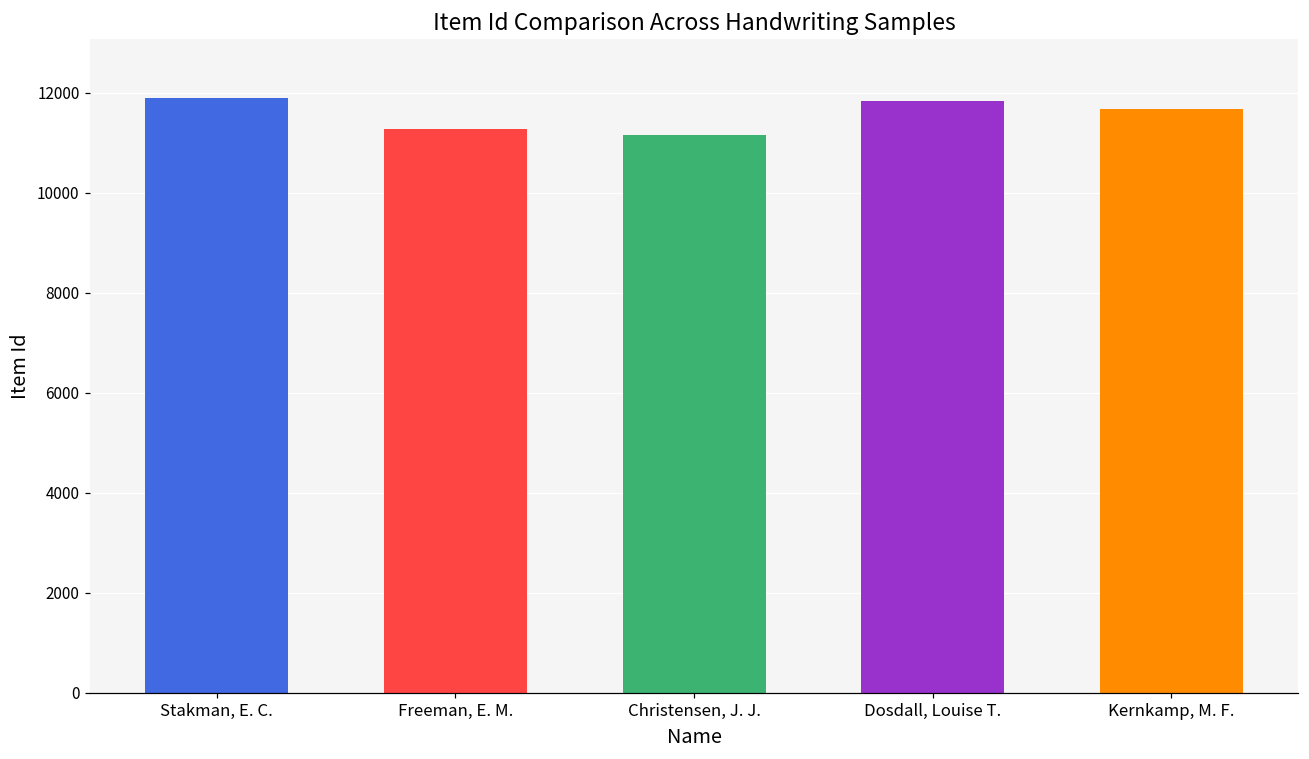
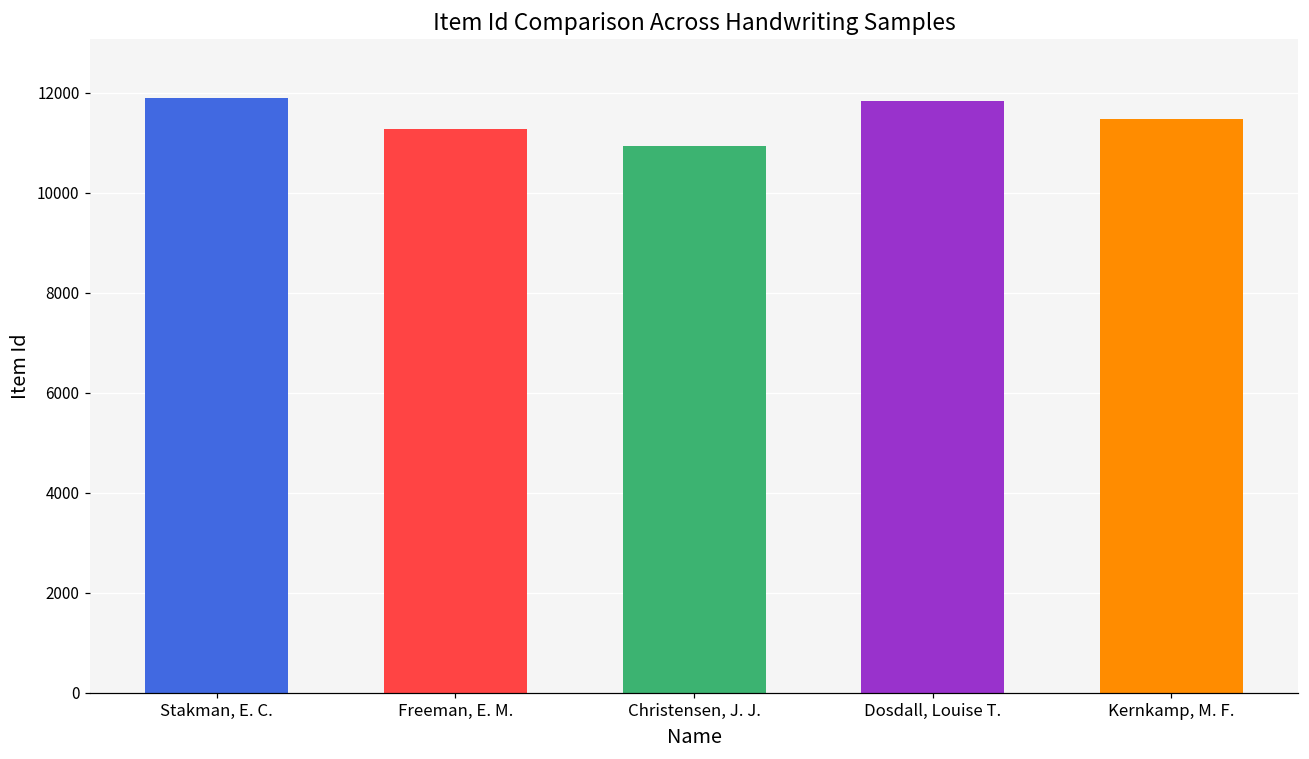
  {
    "Stakman, E. C.": 11900,
    "Freeman, E. M.": 11300,
-   "Christensen, J. J.": 11100,
+   "Christensen, J. J.": 10900,
    "Dosdall, Louise T.": 11800,
-   "Kernkamp, M. F.": 11700
+   "Kernkamp, M. F.": 11500
  }
